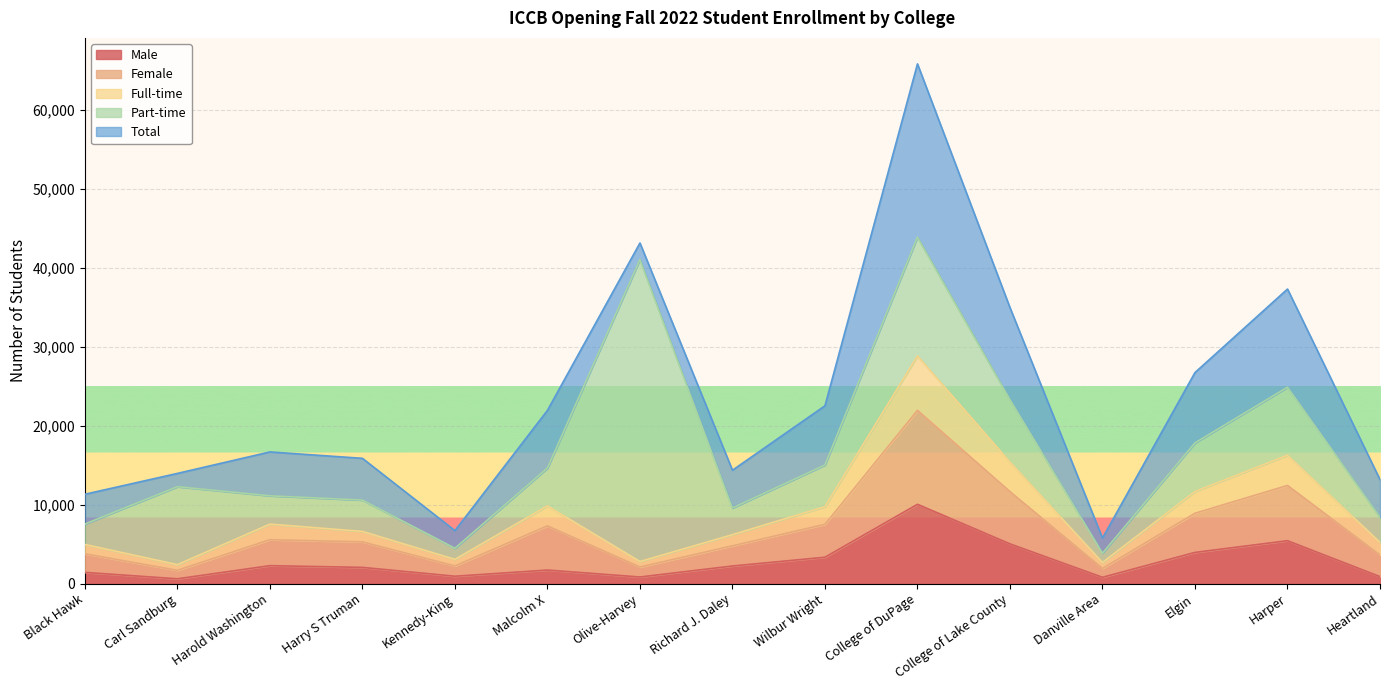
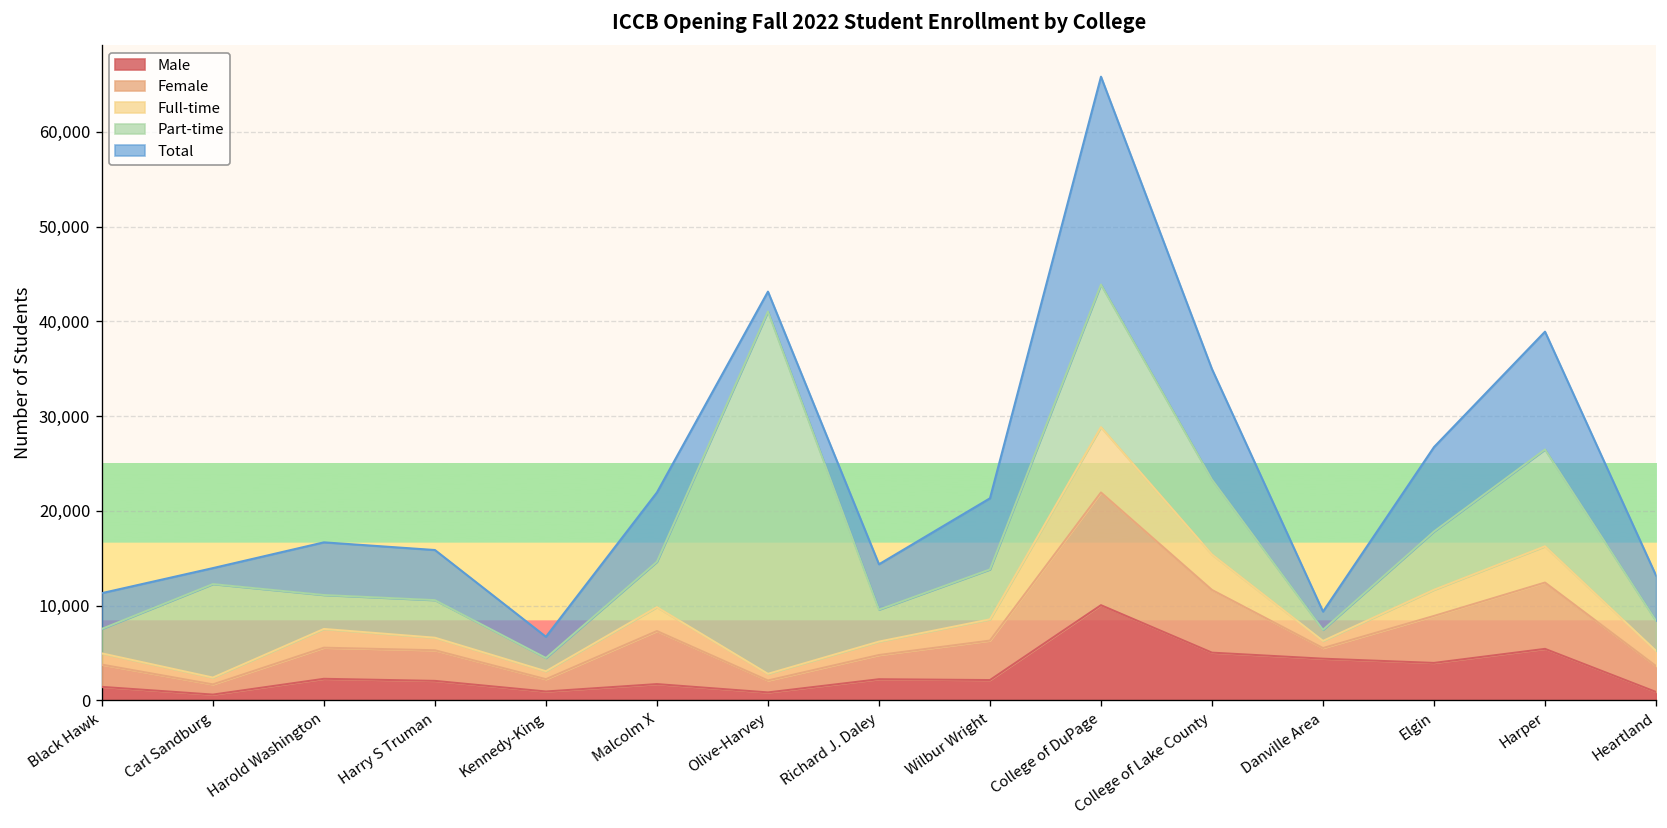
  {
    "Male": {
      "Black Hawk": "1,000",
      "Carl Sandburg": "1,000",
      "Harold Washington": "2,000",
      "Harry S Truman": "2,000",
      "Kennedy-King": "1,000",
      "Malcolm X": "2,000",
      "Olive-Harvey": "1,000",
      "Richard J. Daley": "2,000",
-     "Wilbur Wright": "3,000",
+     "Wilbur Wright": "2,000",
      "College of DuPage": "10,000",
      "College of Lake County": "5,000",
-     "Danville Area": "1,000",
+     "Danville Area": "4,000",
      "Elgin": "4,000",
      "Harper": "5,000",
      "Heartland": "1,000"
    },
    "Part-time": {
      "Black Hawk": "3,000",
      "Carl Sandburg": "10,000",
      "Harold Washington": "4,000",
      "Harry S Truman": "4,000",
      "Kennedy-King": "1,000",
      "Malcolm X": "5,000",
      "Olive-Harvey": "38,000",
      "Richard J. Daley": "3,000",
      "Wilbur Wright": "5,000",
      "College of DuPage": "15,000",
      "College of Lake County": "8,000",
      "Danville Area": "1,000",
      "Elgin": "6,000",
-     "Harper": "9,000",
+     "Harper": "10,000",
      "Heartland": "3,000"
    },
    "Total": {
      "Black Hawk": "4,000",
      "Carl Sandburg": "2,000",
      "Harold Washington": "6,000",
      "Harry S Truman": "5,000",
      "Kennedy-King": "2,000",
      "Malcolm X": "7,000",
      "Olive-Harvey": "2,000",
      "Richard J. Daley": "5,000",
      "Wilbur Wright": "8,000",
      "College of DuPage": "22,000",
      "College of Lake County": "12,000",
      "Danville Area": "2,000",
      "Elgin": "9,000",
      "Harper": "12,000",
      "Heartland": "5,000"
    }
  }
